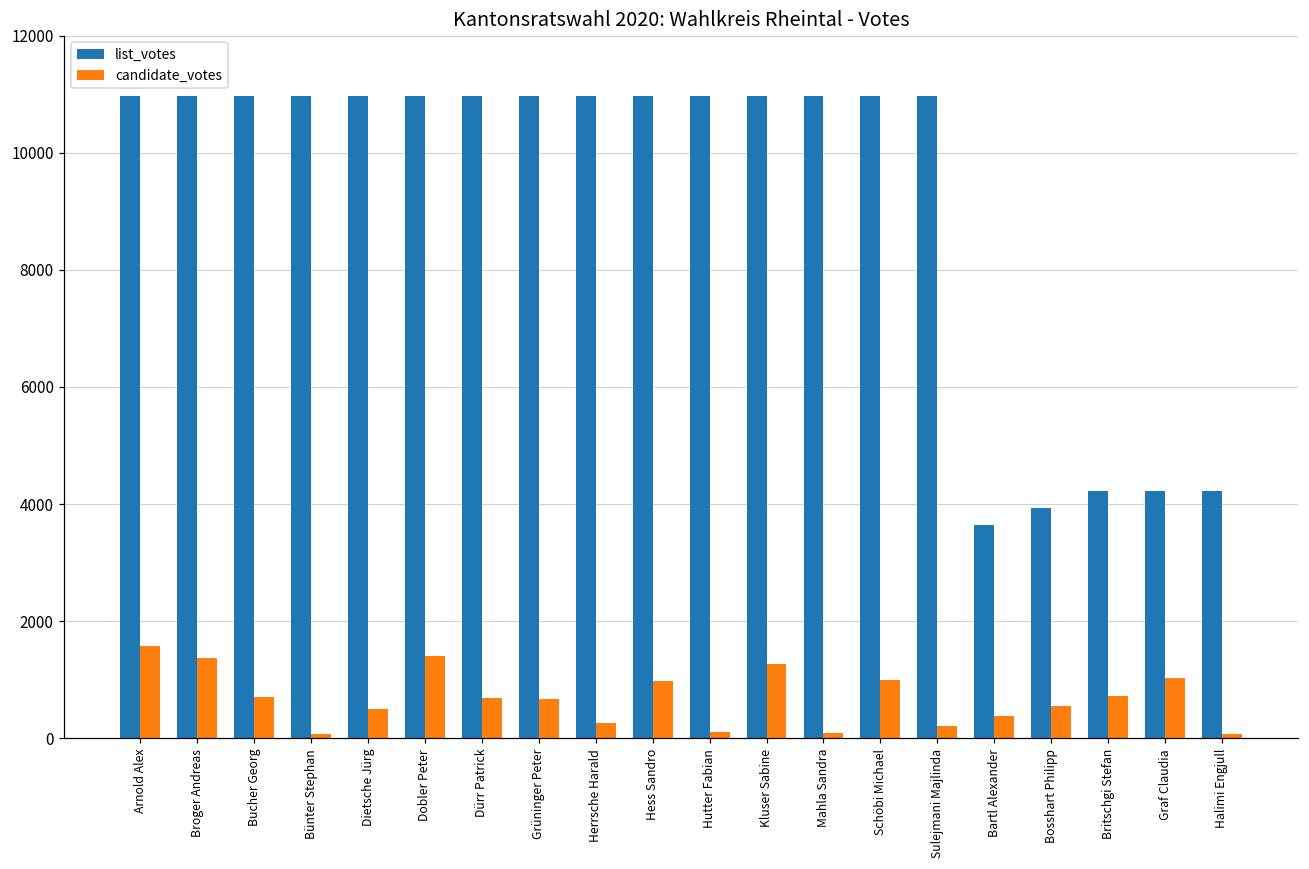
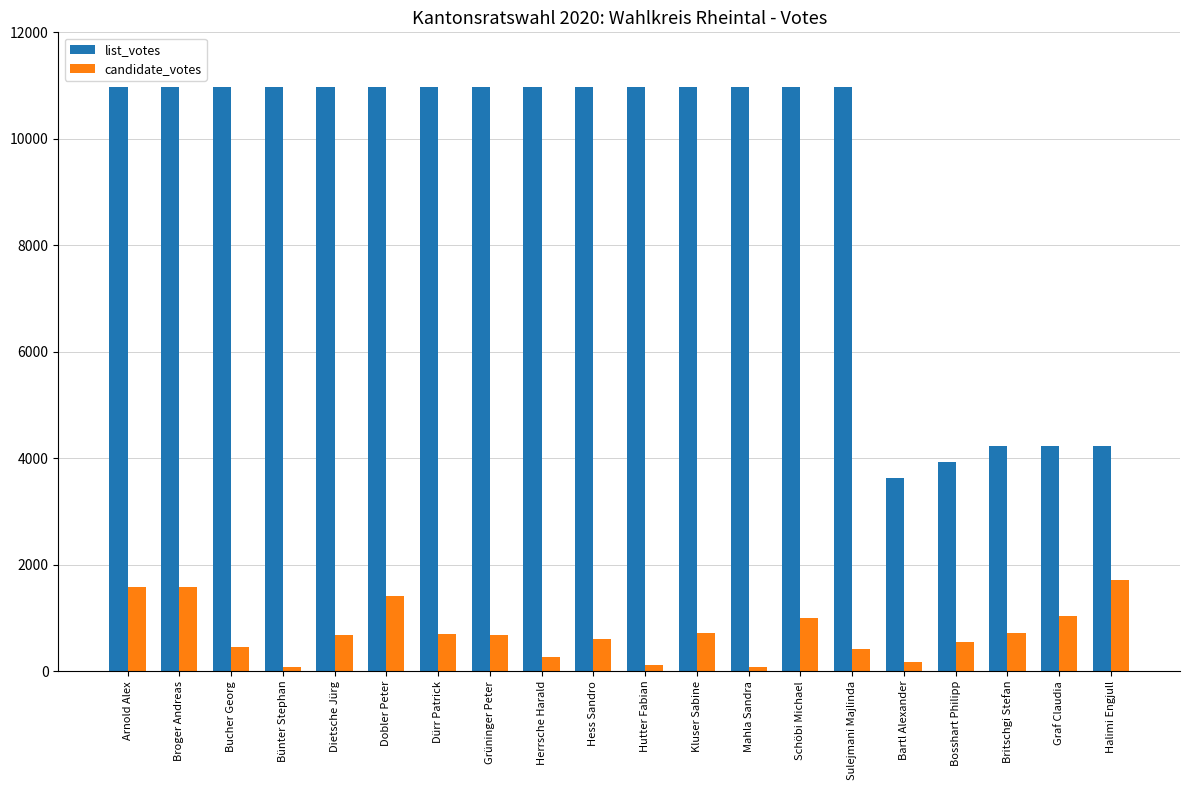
  {
    "list_votes": {
      "Arnold Alex": 11000,
      "Broger Andreas": 11000,
      "Bucher Georg": 11000,
      "Bünter Stephan": 11000,
      "Dietsche Jürg": 11000,
      "Dobler Peter": 11000,
      "Dürr Patrick": 11000,
      "Grüninger Peter": 11000,
      "Herrsche Harald": 11000,
      "Hess Sandro": 11000,
      "Hutter Fabian": 11000,
      "Kluser Sabine": 11000,
      "Mahla Sandra": 11000,
      "Schöbi Michael": 11000,
      "Sulejmani Majlinda": 11000,
      "Bartl Alexander": 3600,
      "Bosshart Philipp": 3900,
      "Britschgi Stefan": 4200,
      "Graf Claudia": 4200,
      "Halimi Engjull": 4200
    },
    "candidate_votes": {
      "Arnold Alex": 1600,
-     "Broger Andreas": 1400,
-     "Bucher Georg": 700,
+     "Broger Andreas": 1600,
+     "Bucher Georg": 500,
      "Bünter Stephan": 100,
-     "Dietsche Jürg": 500,
+     "Dietsche Jürg": 700,
      "Dobler Peter": 1400,
      "Dürr Patrick": 700,
      "Grüninger Peter": 700,
      "Herrsche Harald": 300,
-     "Hess Sandro": 1000,
+     "Hess Sandro": 600,
      "Hutter Fabian": 100,
-     "Kluser Sabine": 1300,
+     "Kluser Sabine": 700,
      "Mahla Sandra": 100,
      "Schöbi Michael": 1000,
-     "Sulejmani Majlinda": 200,
-     "Bartl Alexander": 400,
+     "Sulejmani Majlinda": 400,
+     "Bartl Alexander": 200,
      "Bosshart Philipp": 500,
      "Britschgi Stefan": 700,
      "Graf Claudia": 1000,
-     "Halimi Engjull": 100
+     "Halimi Engjull": 1700
    }
  }
